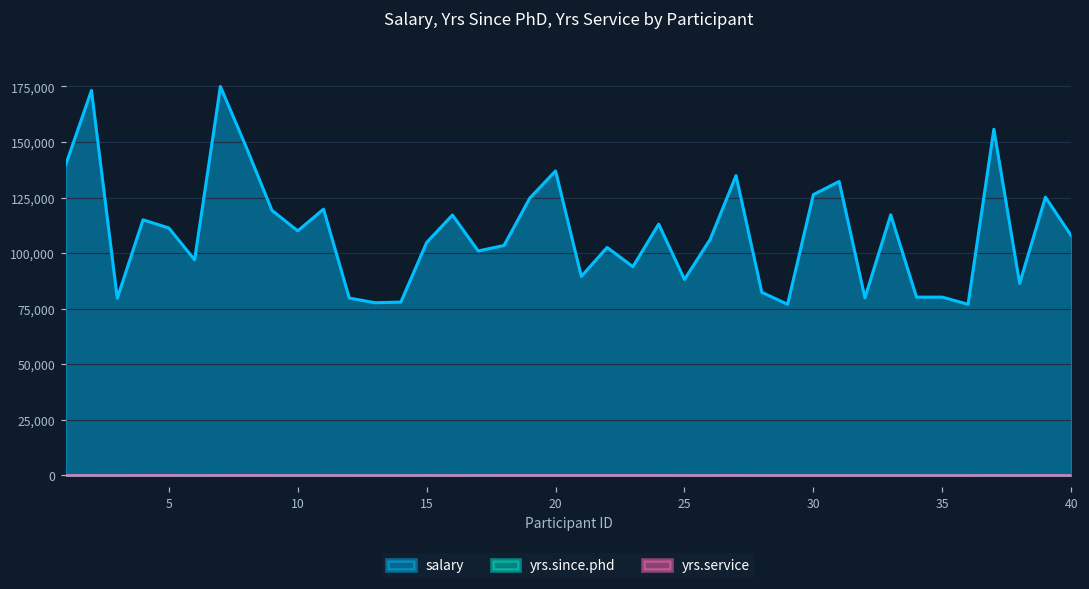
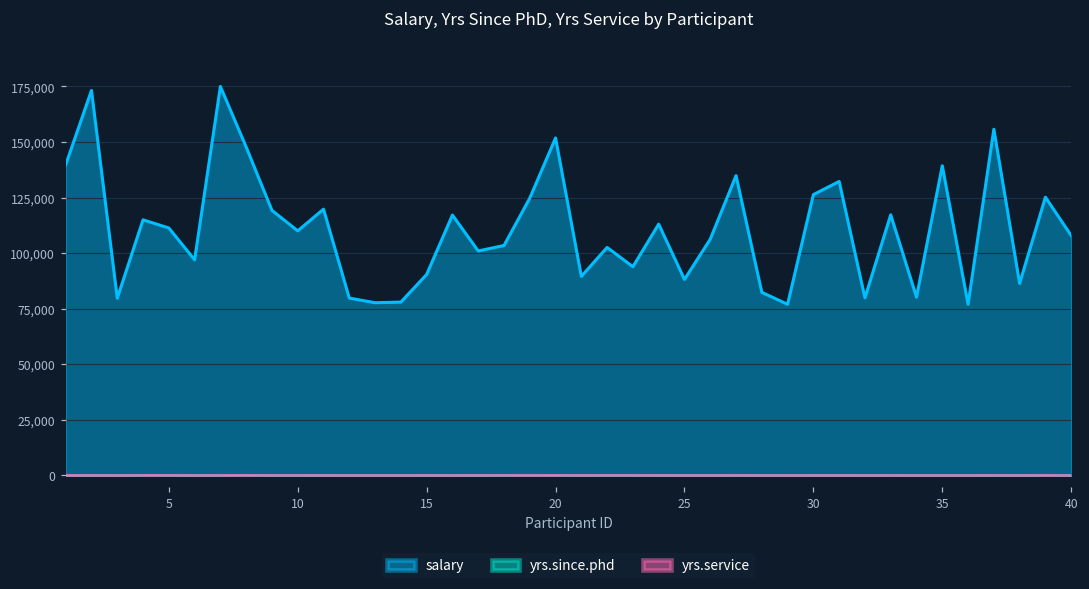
  {
    "salary": {
      "5": "111,000",
      "10": "110,000",
-     "15": "105,000",
-     "20": "137,000",
+     "15": "90,000",
+     "20": "152,000",
      "25": "88,000",
      "30": "126,000",
-     "35": "80,000",
+     "35": "139,000",
      "40": "108,000"
    },
    "yrs.service": {
      "5": "0",
      "10": "0",
      "15": "0",
      "20": "0",
      "25": "0",
      "30": "0",
      "35": "0",
      "40": "0"
    }
  }
